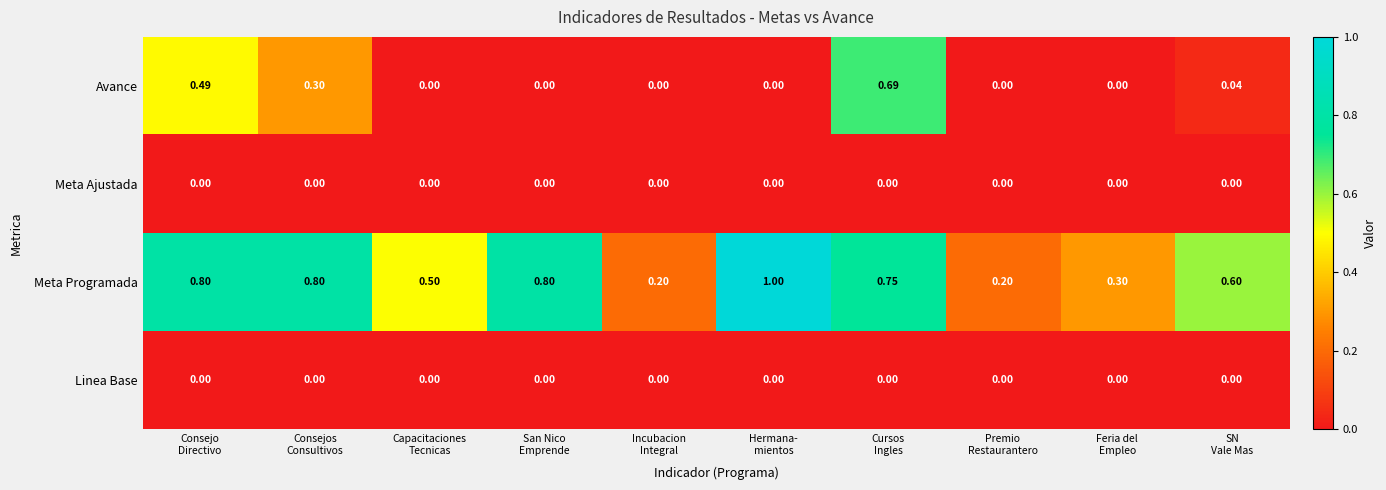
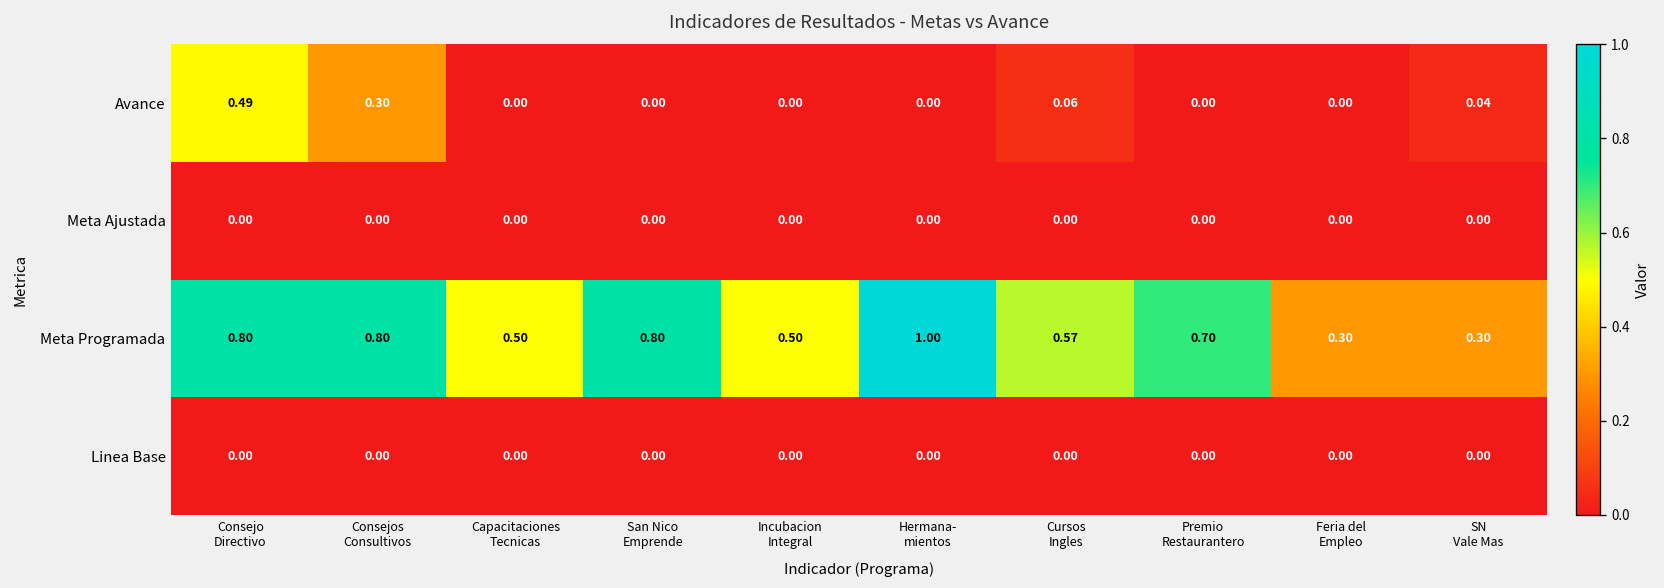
  {
    "Avance": {
      "Consejo Directivo": 0.49,
      "Consejos Consultivos": 0.30,
      "Capacitaciones Tecnicas": 0.00,
      "San Nico Emprende": 0.00,
      "Incubacion Integral": 0.00,
      "Hermana- mientos": 0.00,
-     "Cursos Ingles": 0.69,
+     "Cursos Ingles": 0.06,
      "Premio Restaurantero": 0.00,
      "Feria del Empleo": 0.00,
      "SN Vale Mas": 0.04
    },
    "Meta Ajustada": {
      "Consejo Directivo": 0.00,
      "Consejos Consultivos": 0.00,
      "Capacitaciones Tecnicas": 0.00,
      "San Nico Emprende": 0.00,
      "Incubacion Integral": 0.00,
      "Hermana- mientos": 0.00,
      "Cursos Ingles": 0.00,
      "Premio Restaurantero": 0.00,
      "Feria del Empleo": 0.00,
      "SN Vale Mas": 0.00
    },
    "Meta Programada": {
      "Consejo Directivo": 0.80,
      "Consejos Consultivos": 0.80,
      "Capacitaciones Tecnicas": 0.50,
      "San Nico Emprende": 0.80,
-     "Incubacion Integral": 0.20,
+     "Incubacion Integral": 0.50,
      "Hermana- mientos": 1.00,
-     "Cursos Ingles": 0.75,
-     "Premio Restaurantero": 0.20,
+     "Cursos Ingles": 0.57,
+     "Premio Restaurantero": 0.70,
      "Feria del Empleo": 0.30,
-     "SN Vale Mas": 0.60
+     "SN Vale Mas": 0.30
    },
    "Linea Base": {
      "Consejo Directivo": 0.00,
      "Consejos Consultivos": 0.00,
      "Capacitaciones Tecnicas": 0.00,
      "San Nico Emprende": 0.00,
      "Incubacion Integral": 0.00,
      "Hermana- mientos": 0.00,
      "Cursos Ingles": 0.00,
      "Premio Restaurantero": 0.00,
      "Feria del Empleo": 0.00,
      "SN Vale Mas": 0.00
    }
  }
